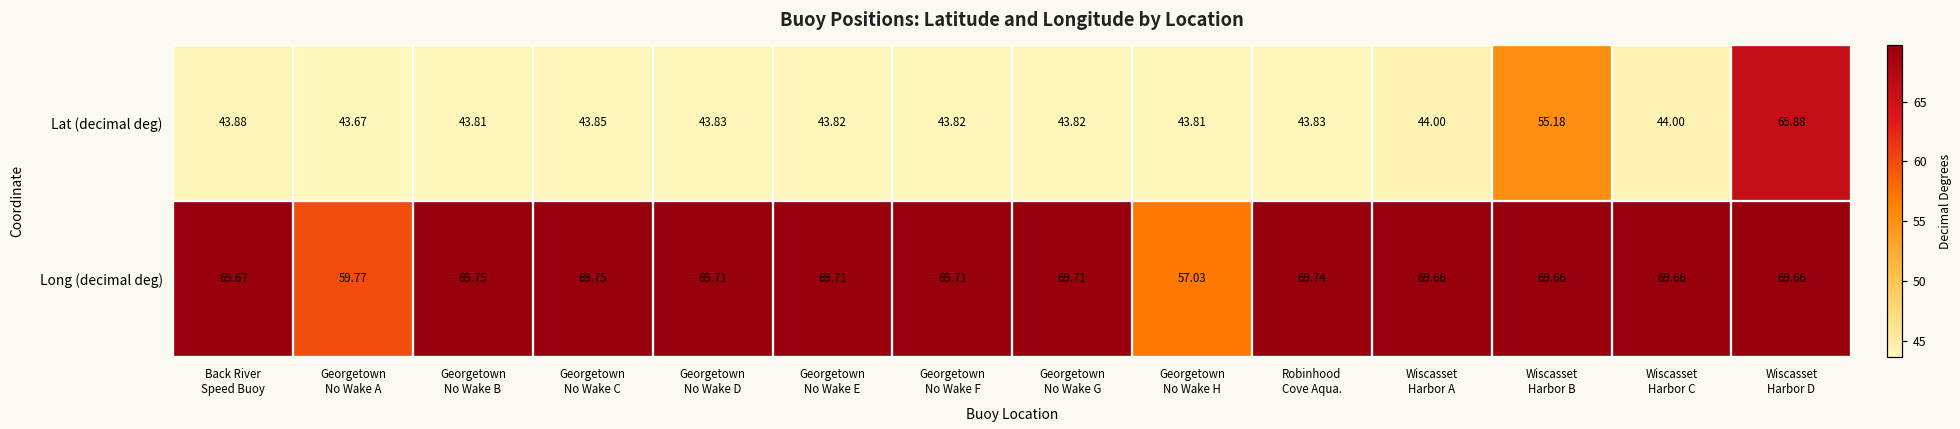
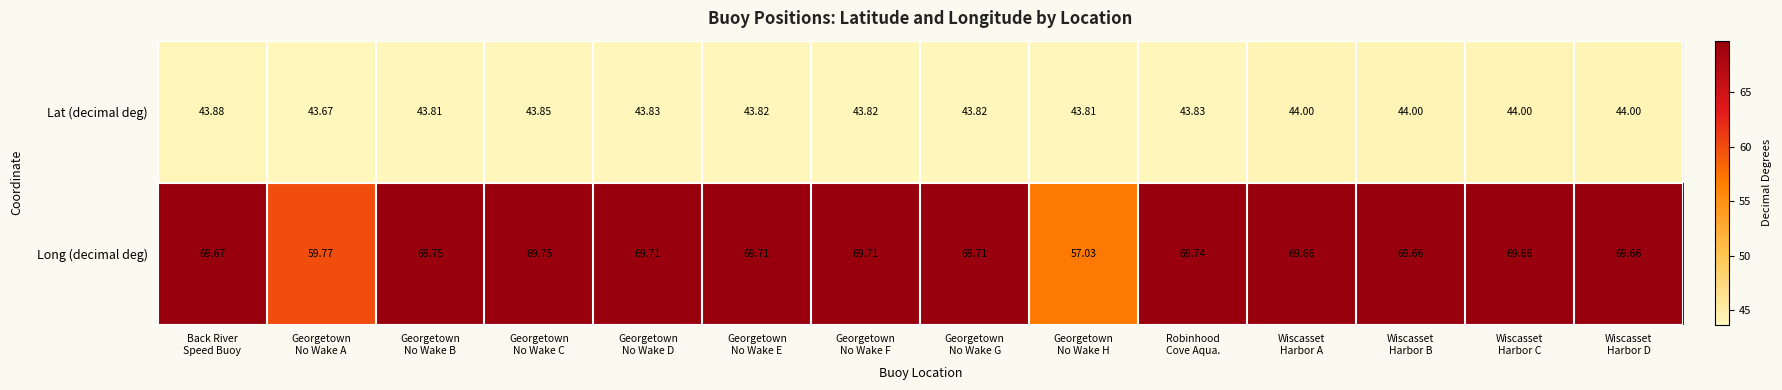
  {
    "Lat (decimal deg)": {
      "Back River Speed Buoy": 43.88,
      "Georgetown No Wake A": 43.67,
      "Georgetown No Wake B": 43.81,
      "Georgetown No Wake C": 43.85,
      "Georgetown No Wake D": 43.83,
      "Georgetown No Wake E": 43.82,
      "Georgetown No Wake F": 43.82,
      "Georgetown No Wake G": 43.82,
      "Georgetown No Wake H": 43.81,
      "Robinhood Cove Aqua.": 43.83,
      "Wiscasset Harbor A": 44.00,
-     "Wiscasset Harbor B": 55.18,
+     "Wiscasset Harbor B": 44.00,
      "Wiscasset Harbor C": 44.00,
-     "Wiscasset Harbor D": 65.88
+     "Wiscasset Harbor D": 44.00
    },
    "Long (decimal deg)": {
      "Back River Speed Buoy": 69.67,
      "Georgetown No Wake A": 59.77,
      "Georgetown No Wake B": 69.75,
      "Georgetown No Wake C": 69.75,
      "Georgetown No Wake D": 69.71,
      "Georgetown No Wake E": 69.71,
      "Georgetown No Wake F": 69.71,
      "Georgetown No Wake G": 69.71,
      "Georgetown No Wake H": 57.03,
      "Robinhood Cove Aqua.": 69.74,
      "Wiscasset Harbor A": 69.66,
      "Wiscasset Harbor B": 69.66,
      "Wiscasset Harbor C": 69.66,
      "Wiscasset Harbor D": 69.66
    }
  }
